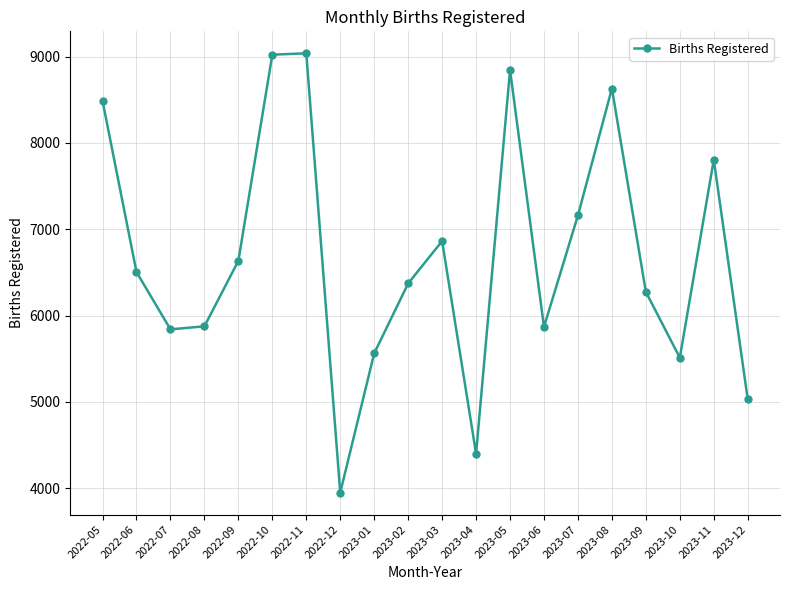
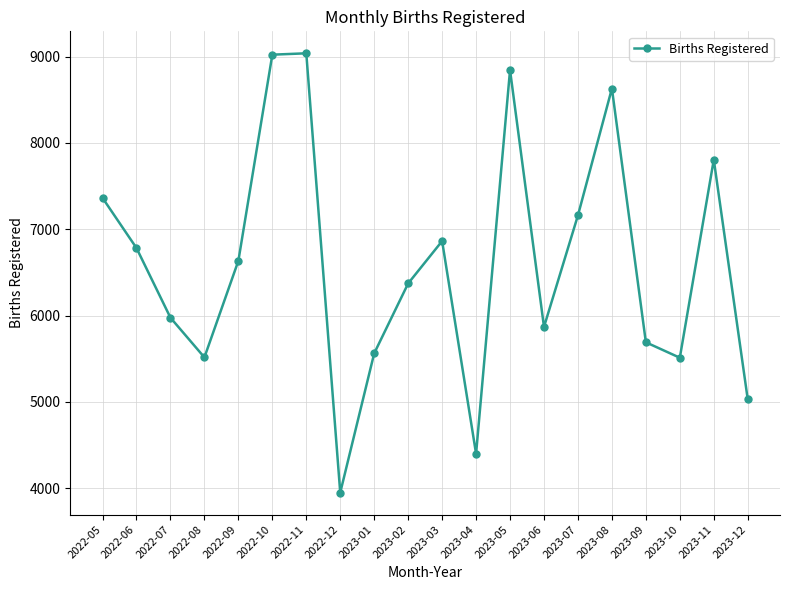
  {
-   "2022-05": 8500,
-   "2022-06": 6500,
-   "2022-07": 5800,
-   "2022-08": 5900,
+   "2022-05": 7400,
+   "2022-06": 6800,
+   "2022-07": 6000,
+   "2022-08": 5500,
    "2022-09": 6600,
    "2022-10": 9000,
    "2022-11": 9000,
    "2022-12": 3900,
    "2023-01": 5600,
    "2023-02": 6400,
    "2023-03": 6900,
    "2023-04": 4400,
    "2023-05": 8800,
    "2023-06": 5900,
    "2023-07": 7200,
    "2023-08": 8600,
-   "2023-09": 6300,
+   "2023-09": 5700,
    "2023-10": 5500,
    "2023-11": 7800,
    "2023-12": 5000
  }
